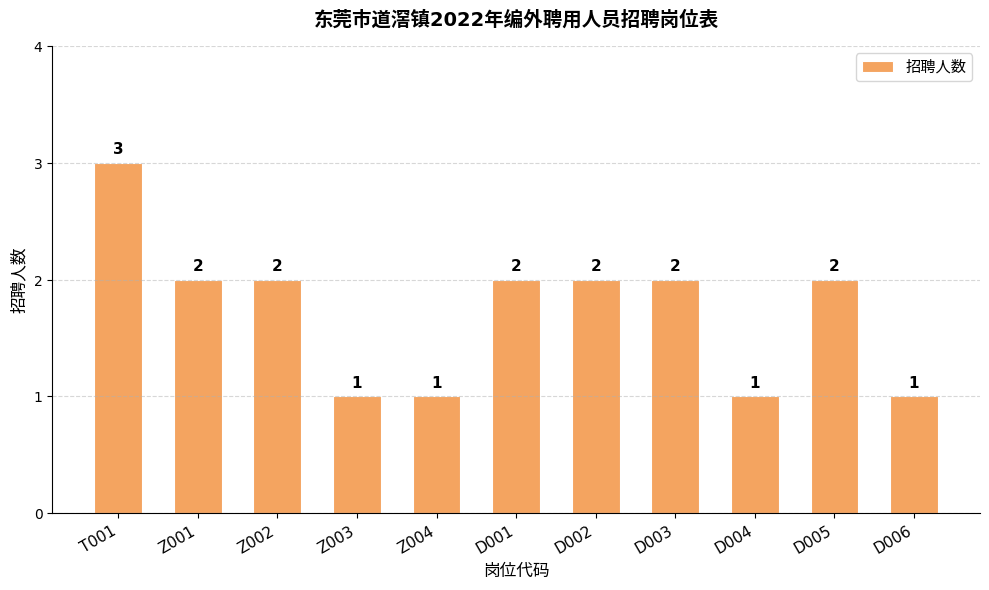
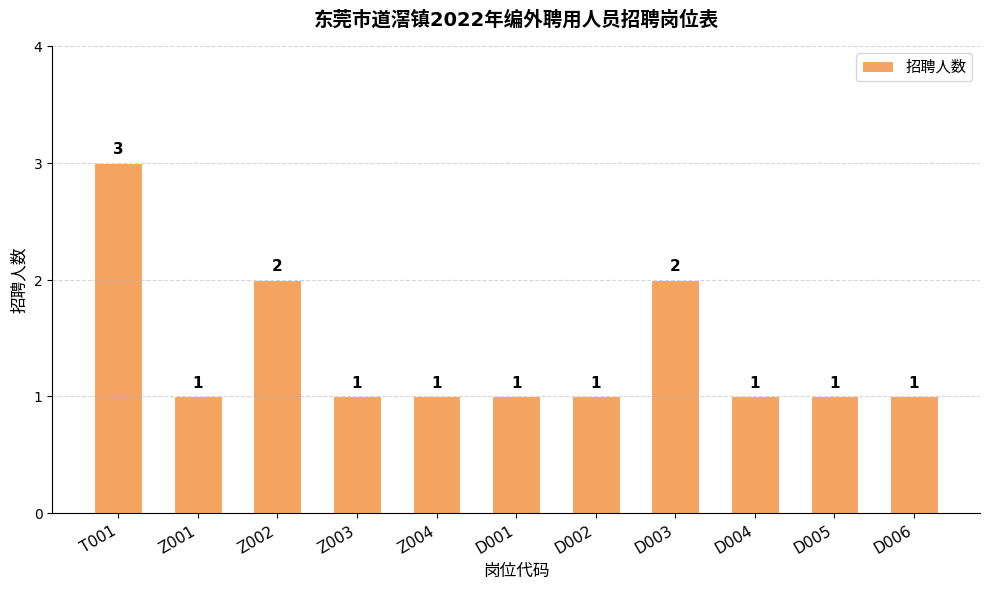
  {
    "T001": 3,
-   "Z001": 2,
+   "Z001": 1,
    "Z002": 2,
    "Z003": 1,
    "Z004": 1,
-   "D001": 2,
-   "D002": 2,
+   "D001": 1,
+   "D002": 1,
    "D003": 2,
    "D004": 1,
-   "D005": 2,
+   "D005": 1,
    "D006": 1
  }
